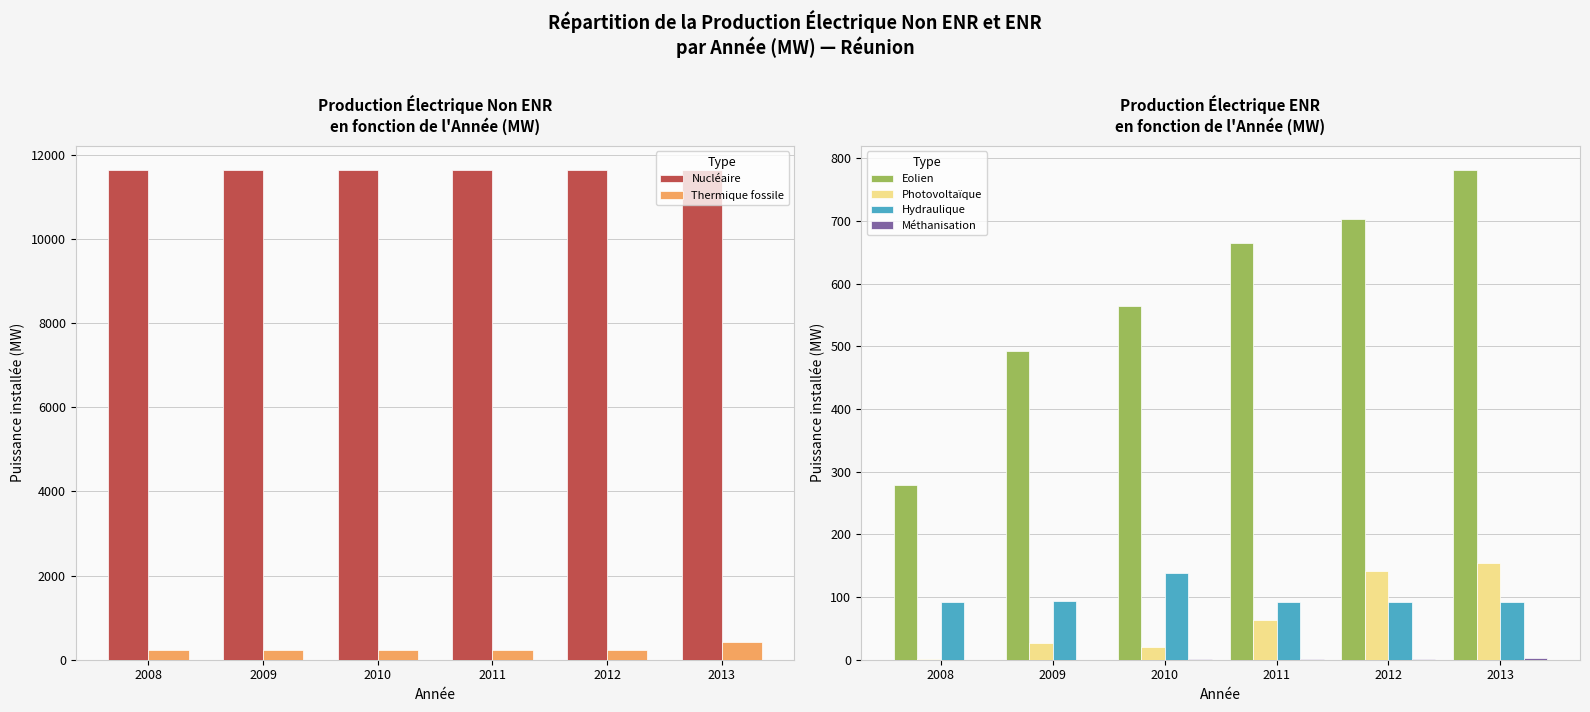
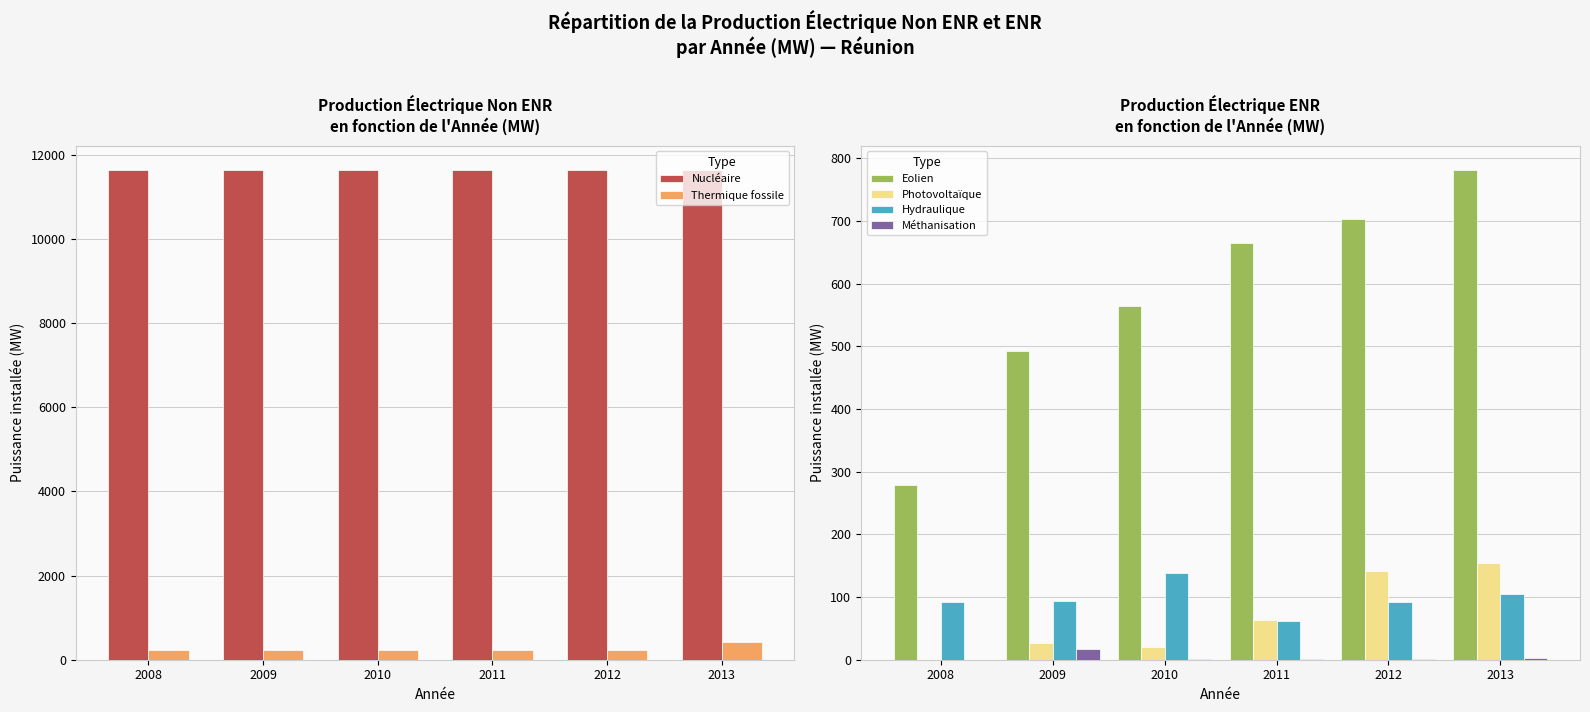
  {
    "Production Électrique Non ENR en fonction de l'Année (MW)": {
      "Nucléaire": {
        "2008": 11600,
        "2009": 11600,
        "2010": 11600,
        "2011": 11600,
        "2012": 11600
      },
      "Thermique fossile": {
        "2008": 200,
        "2009": 200,
        "2010": 200,
        "2011": 200,
        "2012": 200,
        "2013": 400
      }
    },
    "Production Électrique ENR en fonction de l'Année (MW)": {
      "Eolien": {
        "2008": 280,
        "2009": 490,
        "2010": 560,
        "2011": 670,
        "2012": 700,
        "2013": 780
      },
      "Photovoltaïque": {
        "2009": 30,
        "2010": 20,
        "2011": 60,
        "2012": 140,
        "2013": 160
      },
      "Hydraulique": {
        "2008": 90,
        "2009": 90,
        "2010": 140,
-       "2011": 90,
+       "2011": 60,
        "2012": 90,
-       "2013": 90
+       "2013": 110
      },
      "Méthanisation": {
        "2008": 0,
-       "2009": 0
+       "2009": 20
      }
    }
  }
